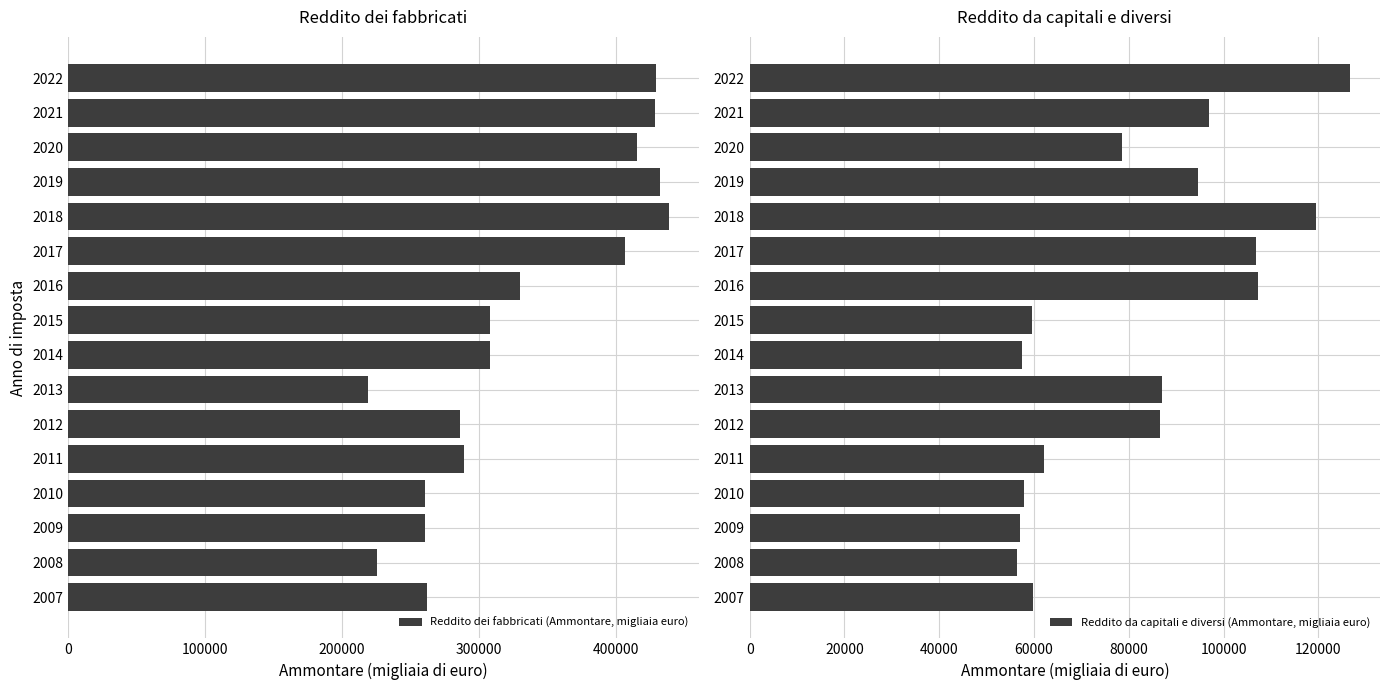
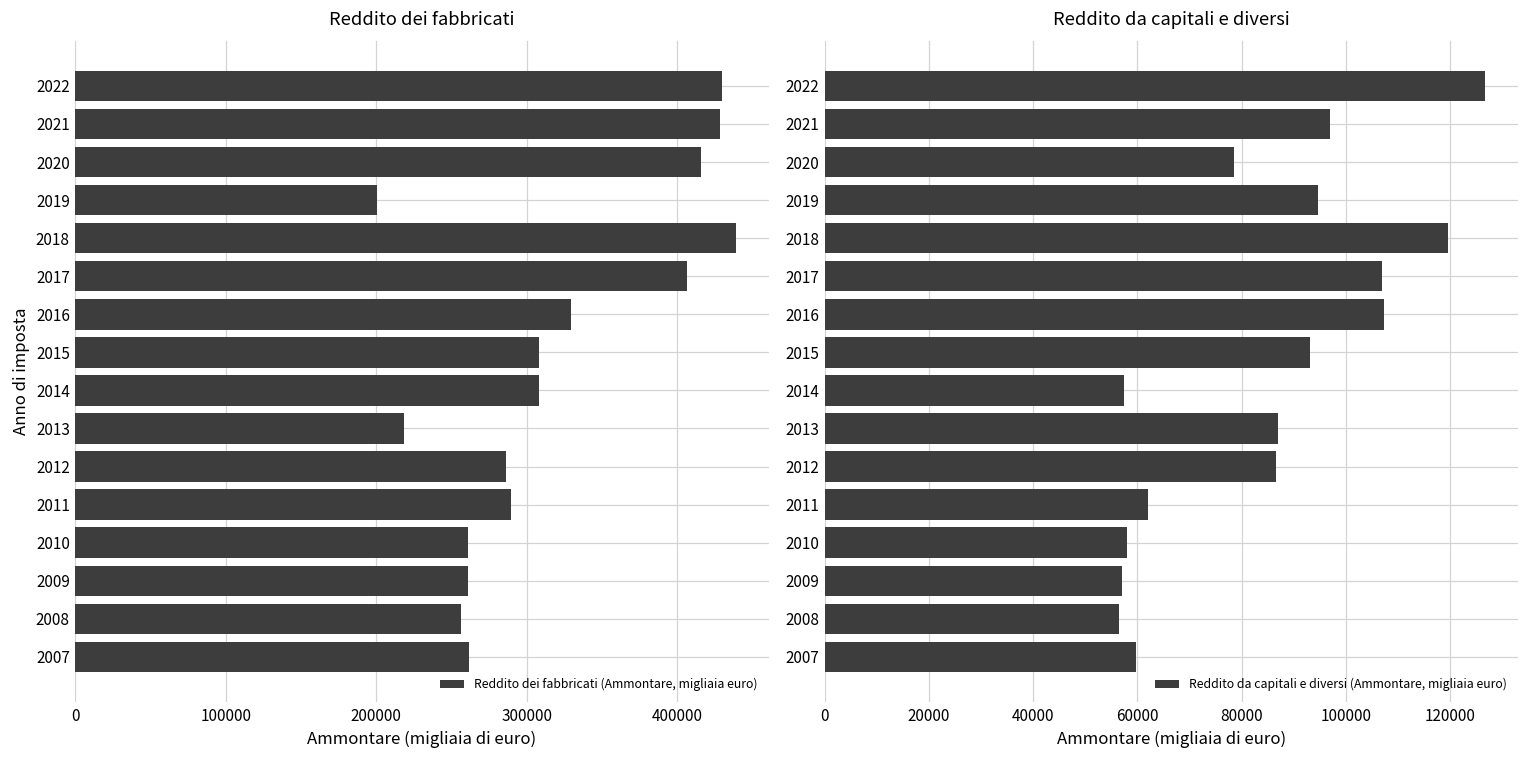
  {
    "Reddito dei fabbricati": {
      "2022": 429000,
      "2021": 429000,
      "2020": 416000,
-     "2019": 433000,
+     "2019": 200000,
      "2018": 439000,
      "2017": 407000,
      "2016": 330000,
      "2015": 308000,
      "2014": 308000,
      "2013": 219000,
      "2012": 286000,
      "2011": 289000,
      "2010": 261000,
      "2009": 261000,
-     "2008": 225000,
+     "2008": 256000,
      "2007": 262000
    },
    "Reddito da capitali e diversi": {
      "2022": 127000,
      "2021": 97000,
      "2020": 79000,
      "2019": 95000,
      "2018": 120000,
      "2017": 107000,
      "2016": 107000,
-     "2015": 60000,
+     "2015": 93000,
      "2014": 57000,
      "2013": 87000,
      "2012": 86000,
      "2011": 62000,
      "2010": 58000,
      "2009": 57000,
      "2008": 56000,
      "2007": 60000
    }
  }
